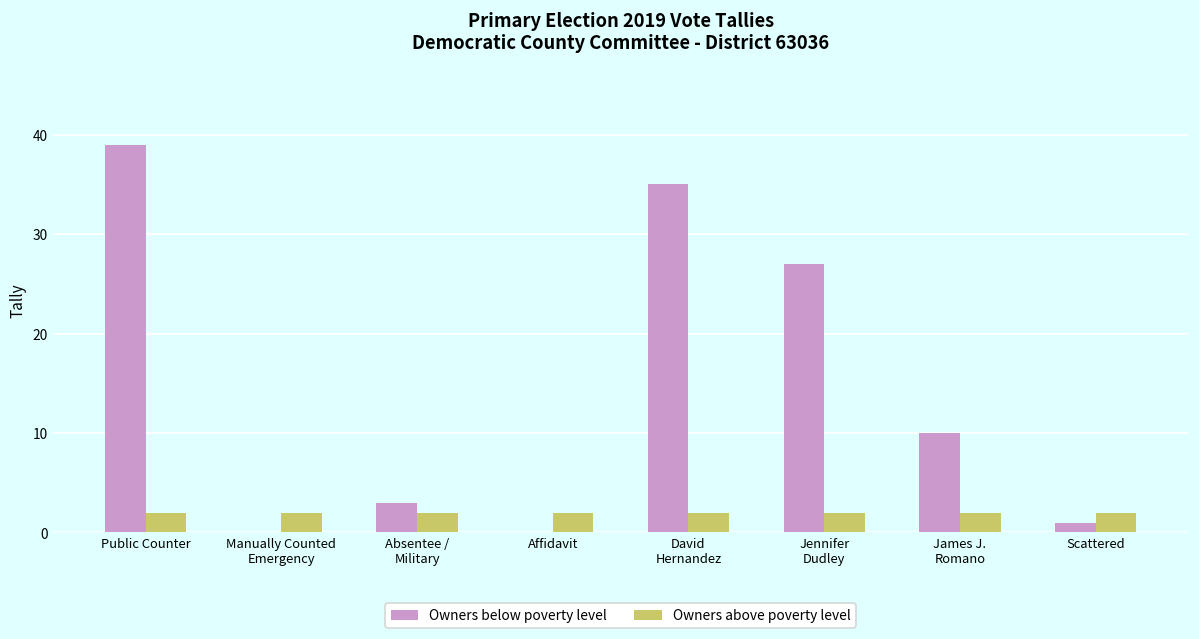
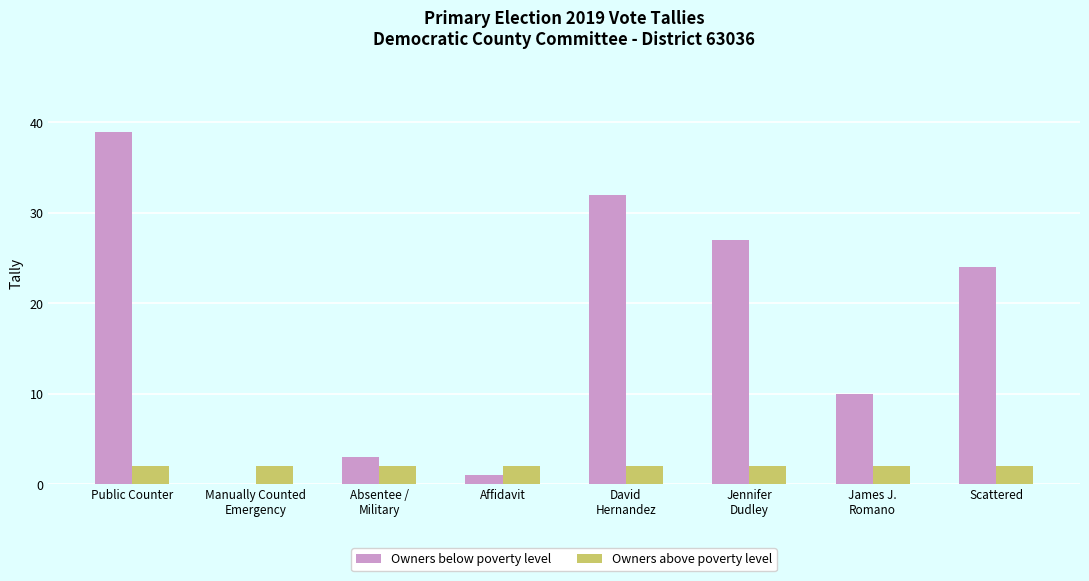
  {
    "Owners below poverty level": {
      "Public Counter": 39,
      "Manually Counted Emergency": 0,
      "Absentee / Military": 3,
-     "Affidavit": 0,
-     "David Hernandez": 35,
+     "Affidavit": 1,
+     "David Hernandez": 32,
      "Jennifer Dudley": 27,
      "James J. Romano": 10,
-     "Scattered": 1
+     "Scattered": 24
    },
    "Owners above poverty level": {
      "Public Counter": 2,
      "Manually Counted Emergency": 2,
      "Absentee / Military": 2,
      "Affidavit": 2,
      "David Hernandez": 2,
      "Jennifer Dudley": 2,
      "James J. Romano": 2,
      "Scattered": 2
    }
  }
